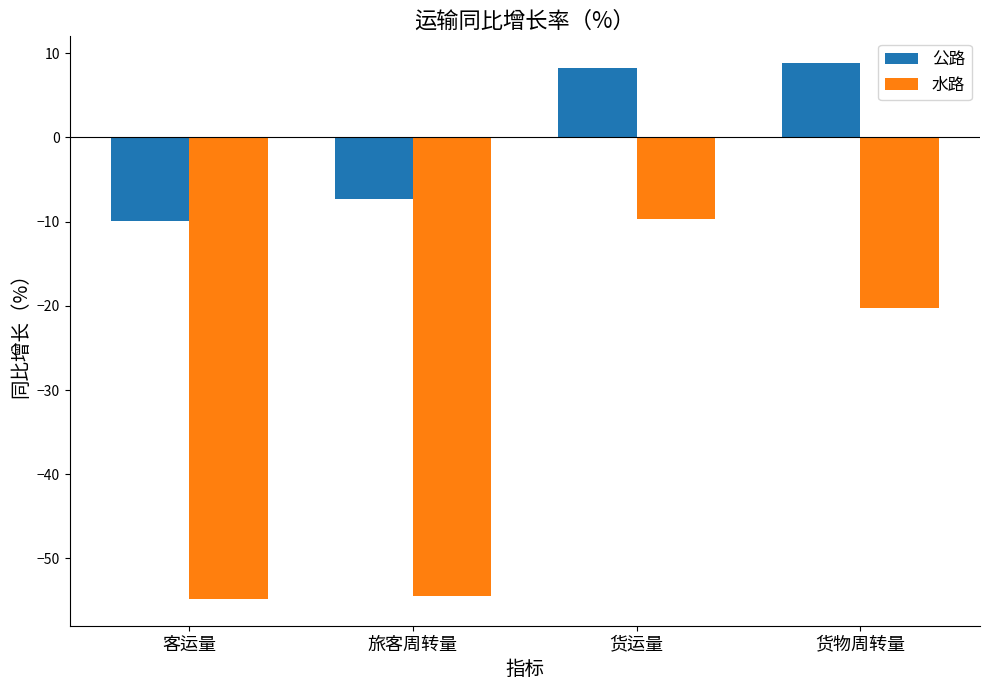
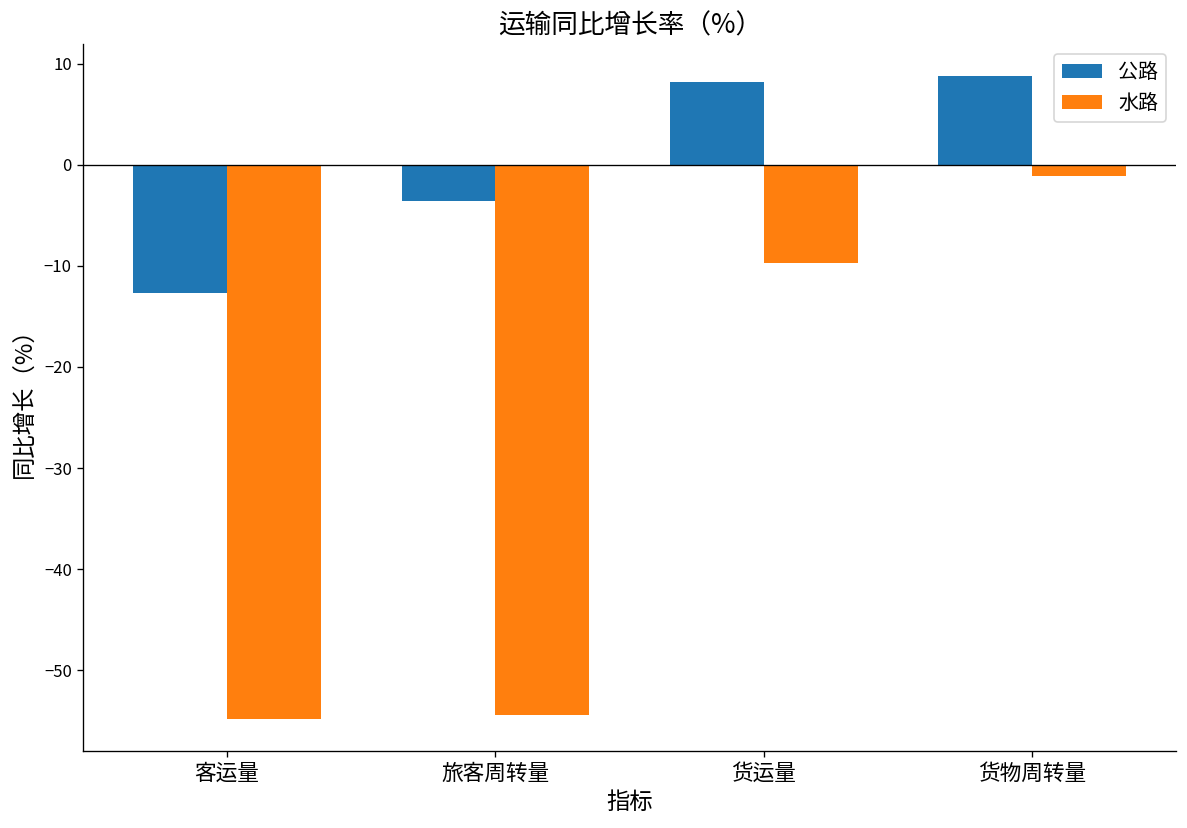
  {
    "公路": {
-     "客运量": -10,
-     "旅客周转量": -7,
+     "客运量": -13,
+     "旅客周转量": -4,
      "货运量": 8,
      "货物周转量": 9
    },
    "水路": {
      "客运量": -55,
      "旅客周转量": -54,
      "货运量": -10,
-     "货物周转量": -20
+     "货物周转量": -1
    }
  }
